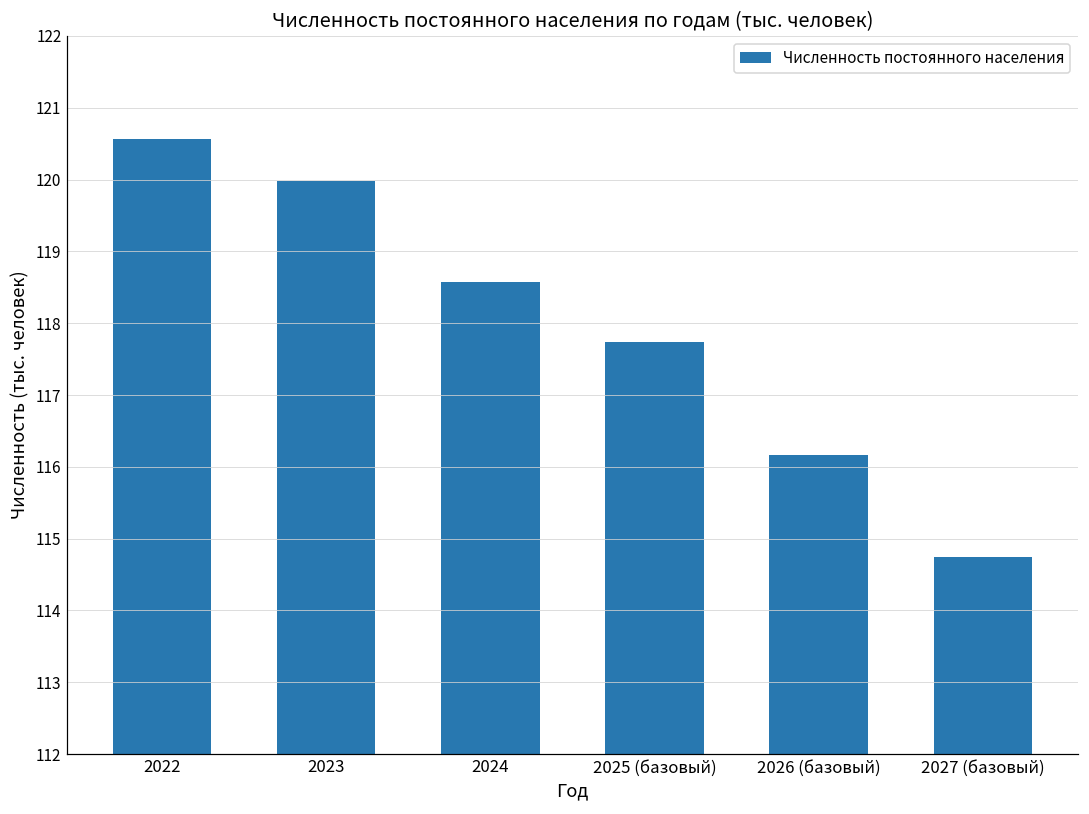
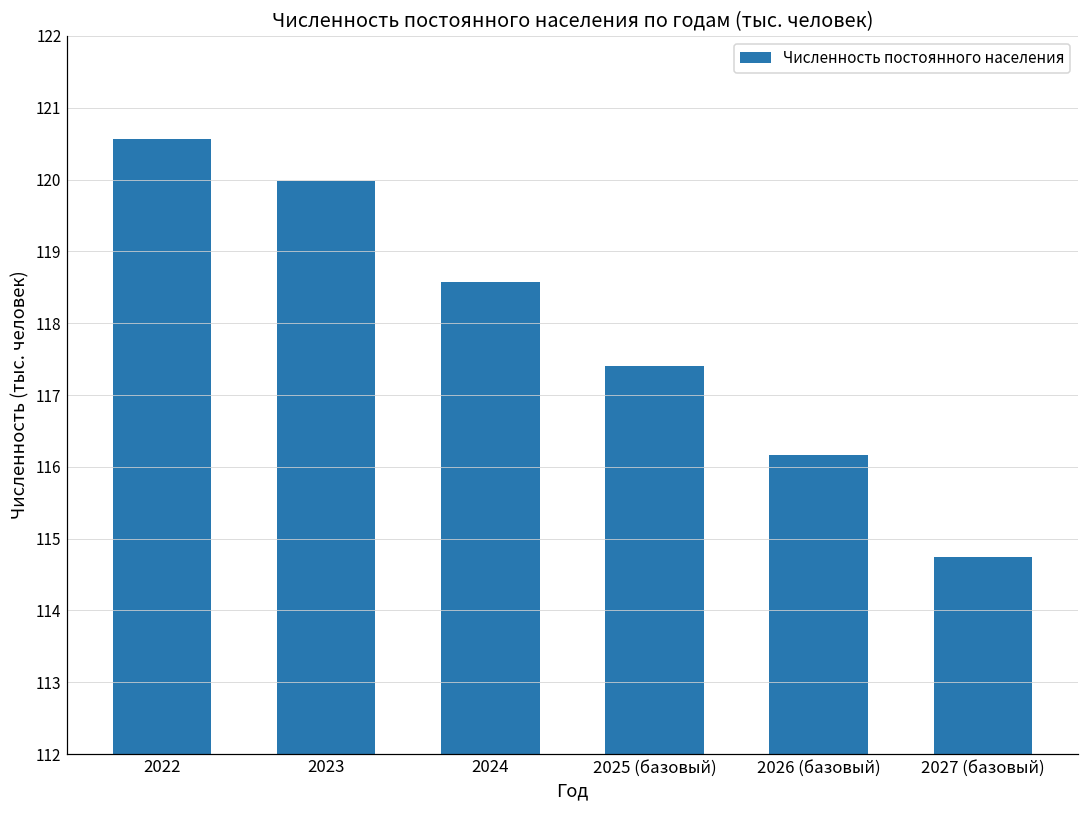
  {
    "2022": 120.6,
    "2023": 120.0,
    "2024": 118.6,
-   "2025 (базовый)": 117.7,
+   "2025 (базовый)": 117.4,
    "2026 (базовый)": 116.2,
    "2027 (базовый)": 114.7
  }
